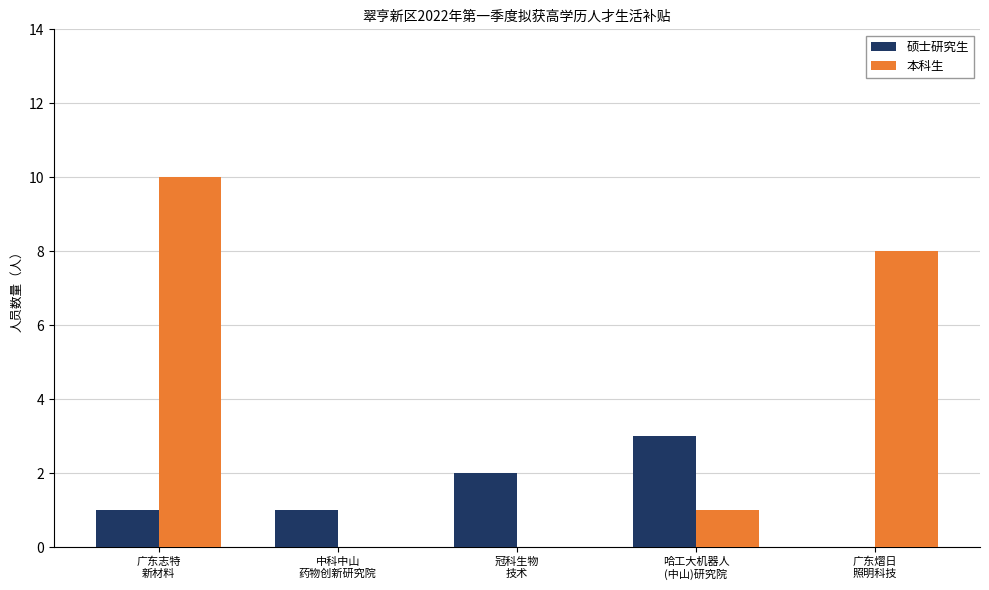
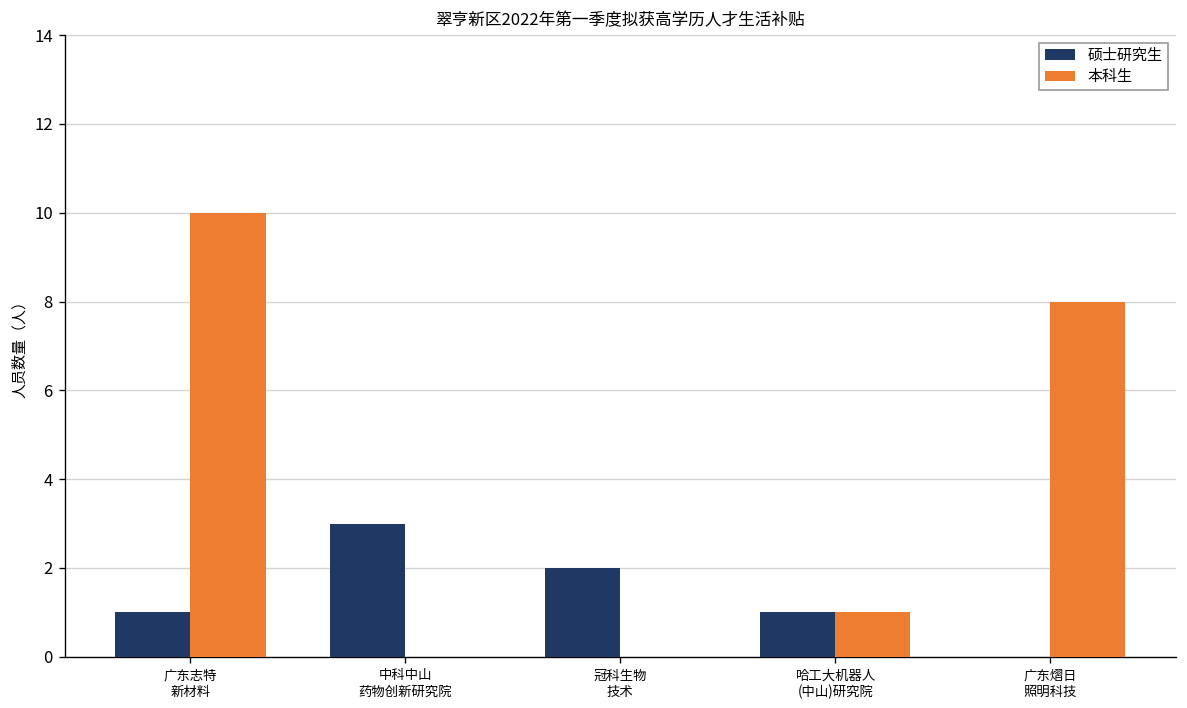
  {
    "硕士研究生": {
      "广东志特 新材料": 1,
-     "中科中山 药物创新研究院": 1,
+     "中科中山 药物创新研究院": 3,
      "冠科生物 技术": 2,
-     "哈工大机器人 (中山)研究院": 3,
+     "哈工大机器人 (中山)研究院": 1,
      "广东熠日 照明科技": 0
    },
    "本科生": {
      "广东志特 新材料": 10,
      "中科中山 药物创新研究院": 0,
      "冠科生物 技术": 0,
      "哈工大机器人 (中山)研究院": 1,
      "广东熠日 照明科技": 8
    }
  }
